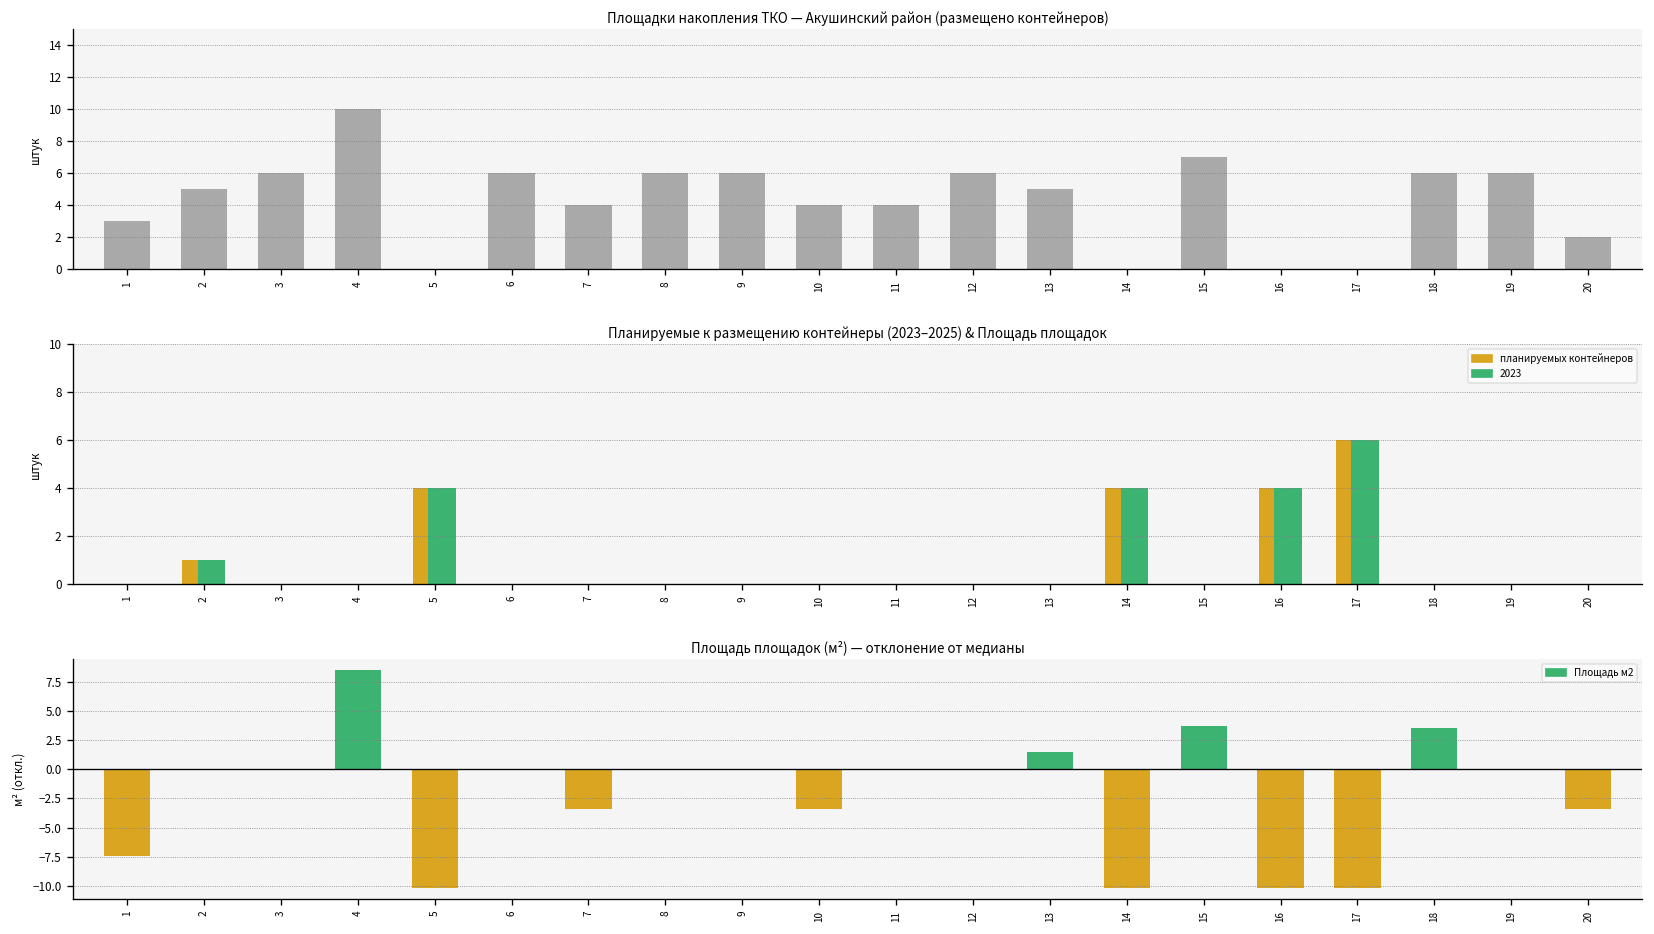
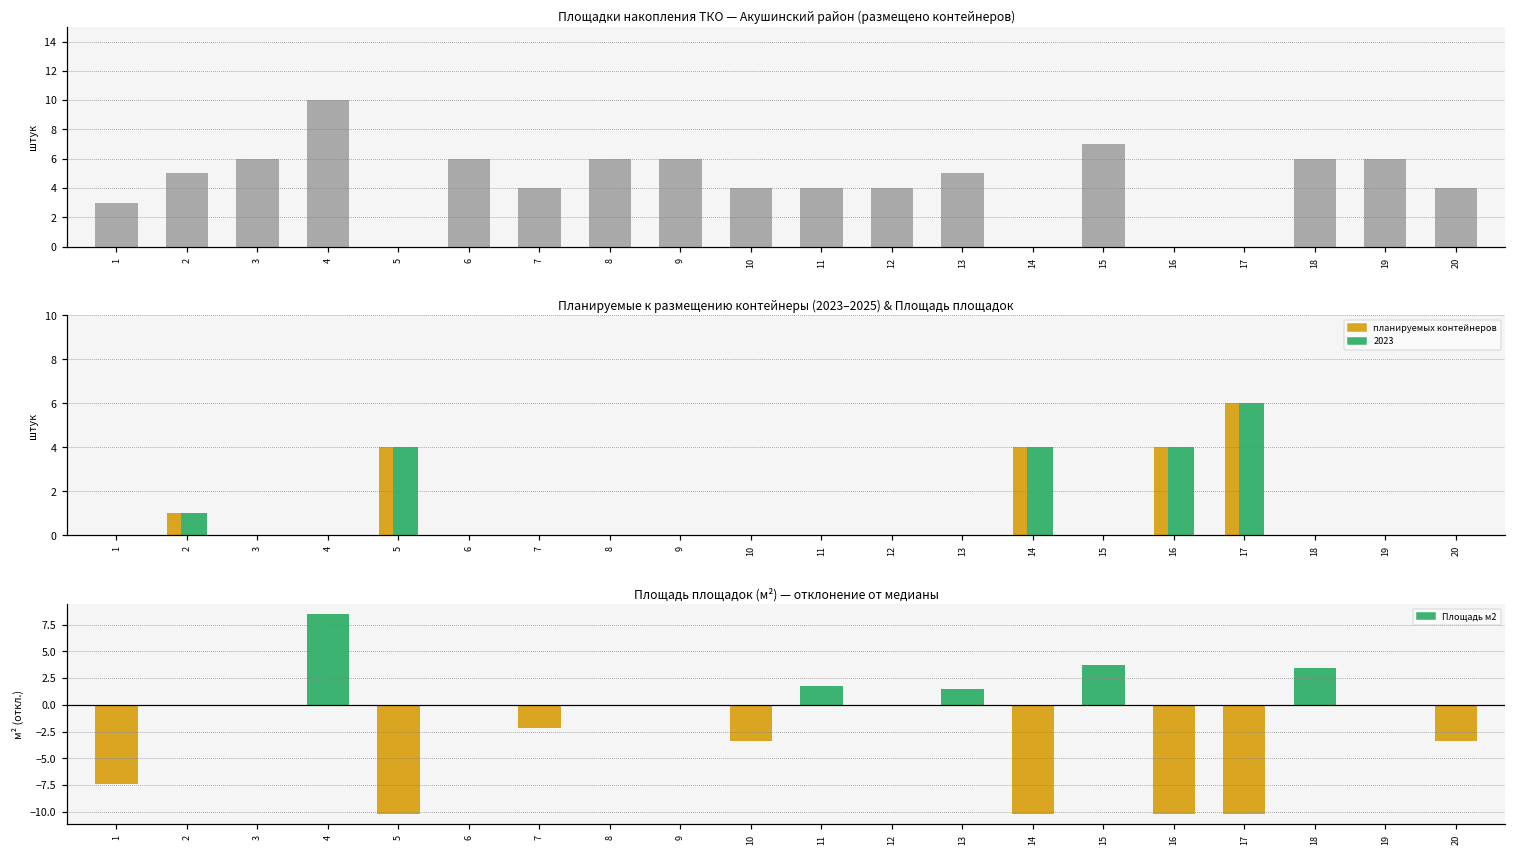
  {
    "Площадки накопления ТКО — Акушинский район (размещено контейнеров)": {
      "1": 3,
      "2": 5,
      "3": 6,
      "4": 10,
      "5": 0,
      "6": 6,
      "7": 4,
      "8": 6,
      "9": 6,
      "10": 4,
      "11": 4,
-     "12": 6,
+     "12": 4,
      "13": 5,
      "14": 0,
      "15": 7,
      "16": 0,
      "17": 0,
      "18": 6,
      "19": 6,
-     "20": 2
+     "20": 4
    },
    "Планируемые к размещению контейнеры (2023–2025) & Площадь площадок": {
      "2023": {
        "1": 0.0,
        "2": 1.0,
        "3": 0.0,
        "4": 0.0,
        "5": 4.0,
        "6": 0.0,
        "7": 0.0,
        "8": 0.0,
        "9": 0.0,
        "10": 0.0,
        "11": 0.0,
        "12": 0.0,
        "13": 0.0,
        "14": 4.0,
        "15": 0.0,
        "16": 4.0,
        "17": 6.0,
        "18": 0.0,
        "19": 0.0,
        "20": 0.0
      }
    },
    "Площадь площадок (м²) — отклонение от медианы": {
      "1": -7,
      "3": 0,
      "4": 9,
      "5": -10,
      "6": 0,
-     "7": -3,
+     "7": -2,
      "8": 0,
      "9": 0,
      "10": -3,
-     "11": 0,
+     "11": 2,
      "12": 0,
      "13": 2,
      "14": -10,
      "15": 4,
      "16": -10,
      "17": -10,
      "18": 4,
      "19": 0,
      "20": -3
    }
  }
